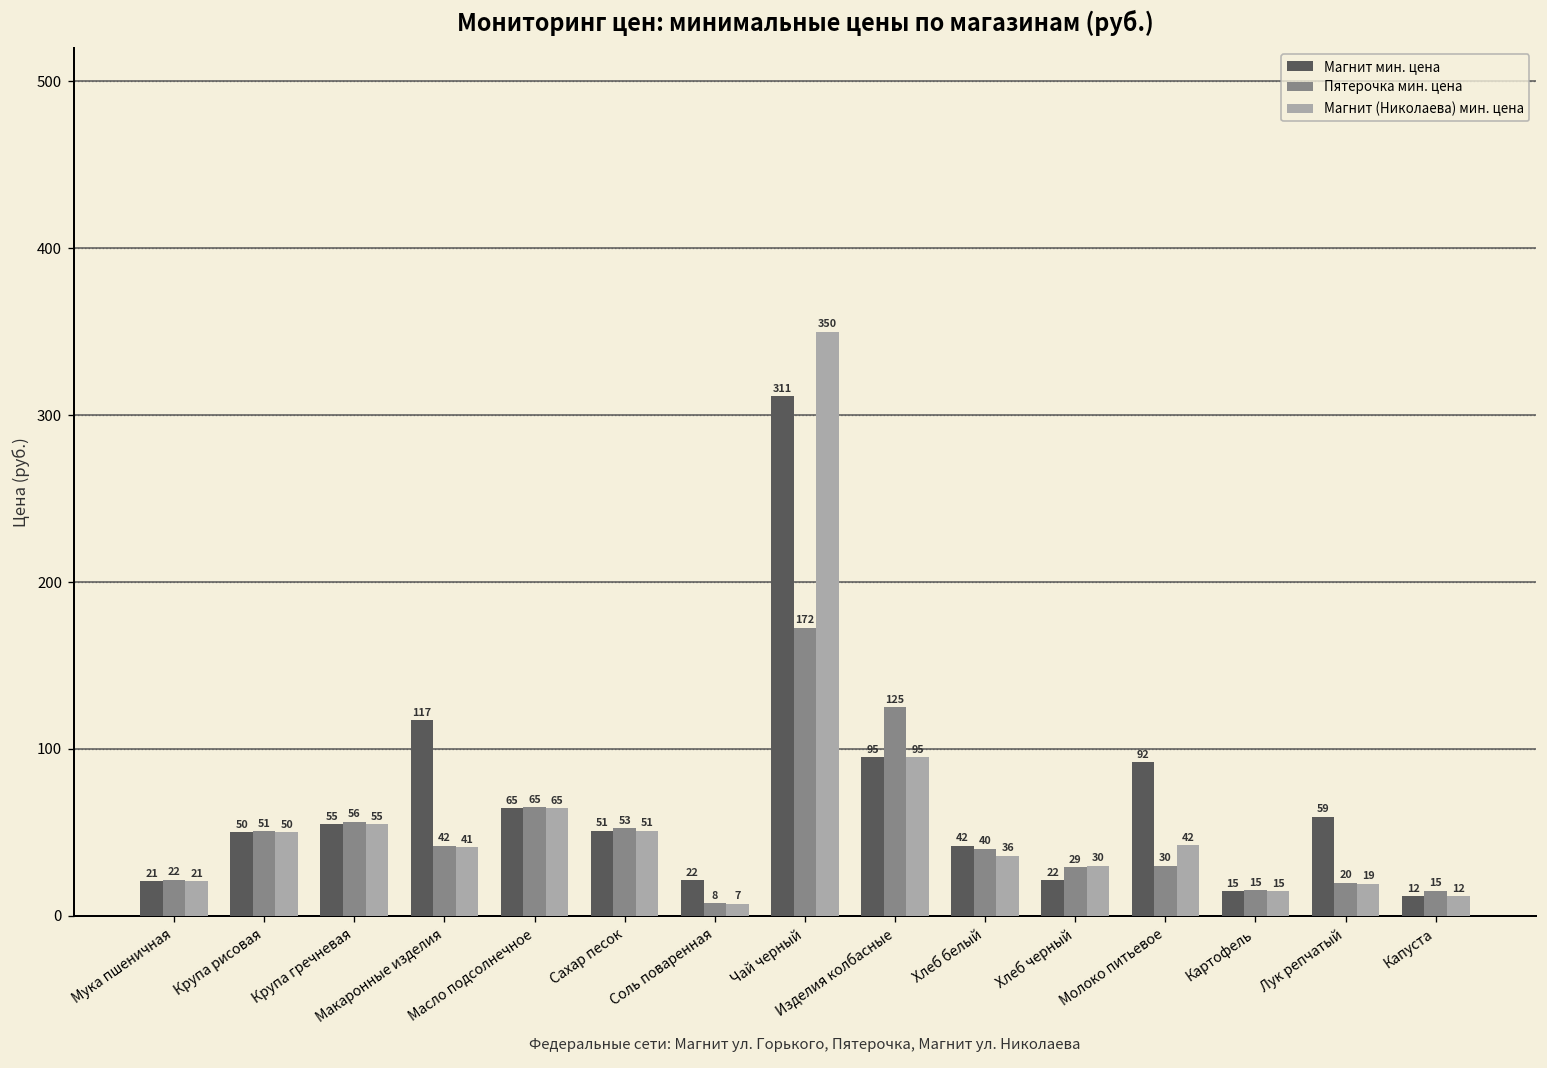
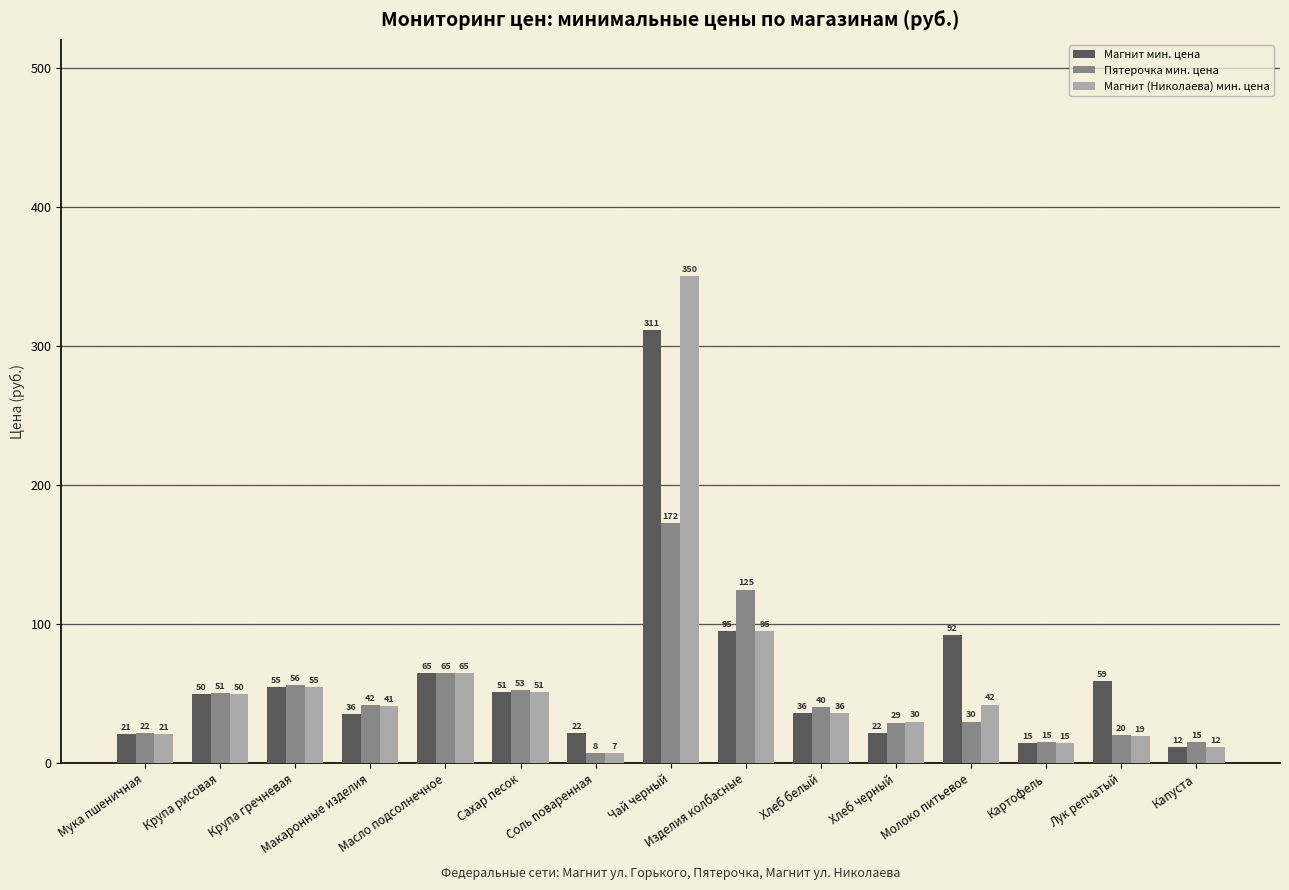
  {
    "Магнит мин. цена": {
      "Мука пшеничная": 21,
      "Крупа рисовая": 50,
      "Крупа гречневая": 55,
-     "Макаронные изделия": 117,
+     "Макаронные изделия": 36,
      "Масло подсолнечное": 65,
      "Сахар песок": 51,
      "Соль поваренная": 22,
      "Чай черный": 311,
      "Изделия колбасные": 95,
-     "Хлеб белый": 42,
+     "Хлеб белый": 36,
      "Хлеб черный": 22,
      "Молоко питьевое": 92,
      "Картофель": 15,
      "Лук репчатый": 59,
      "Капуста": 12
    }
  }
